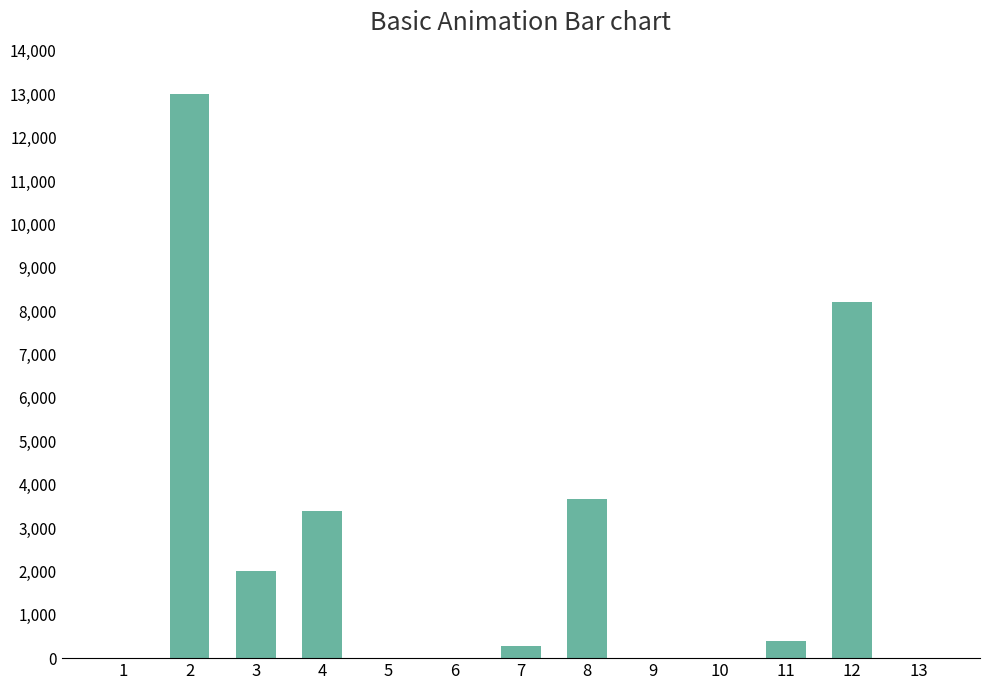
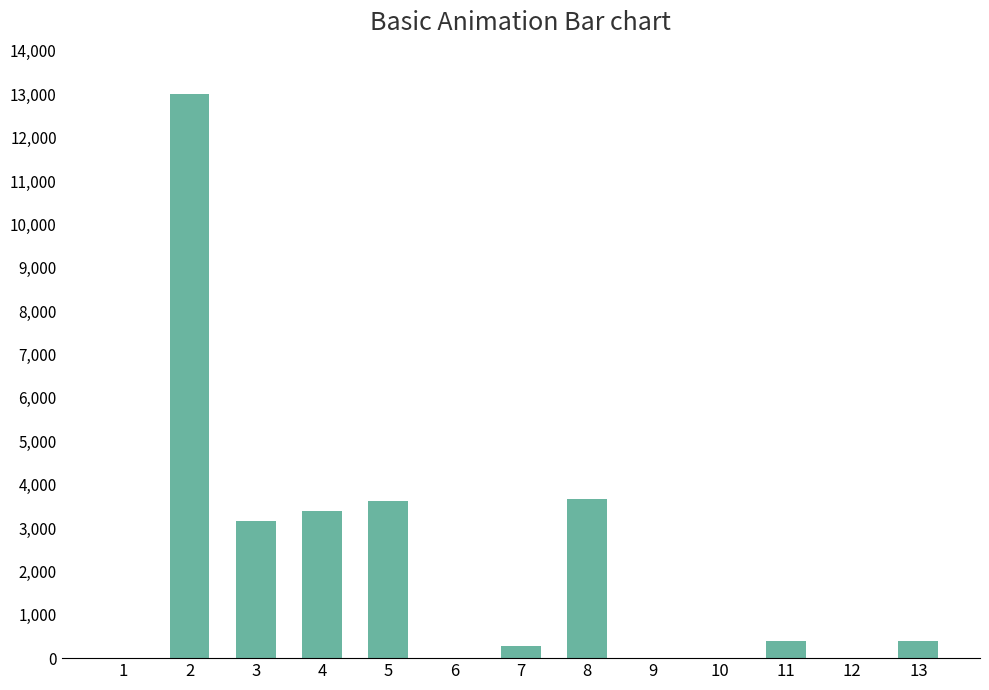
  {
    "2": "13,000",
-   "3": "2,000",
+   "3": "3,200",
    "4": "3,400",
-   "5": "0",
+   "5": "3,600",
    "7": "300",
    "8": "3,700",
    "11": "400",
-   "12": "8,200",
-   "13": "0"
+   "12": "0",
+   "13": "400"
  }
